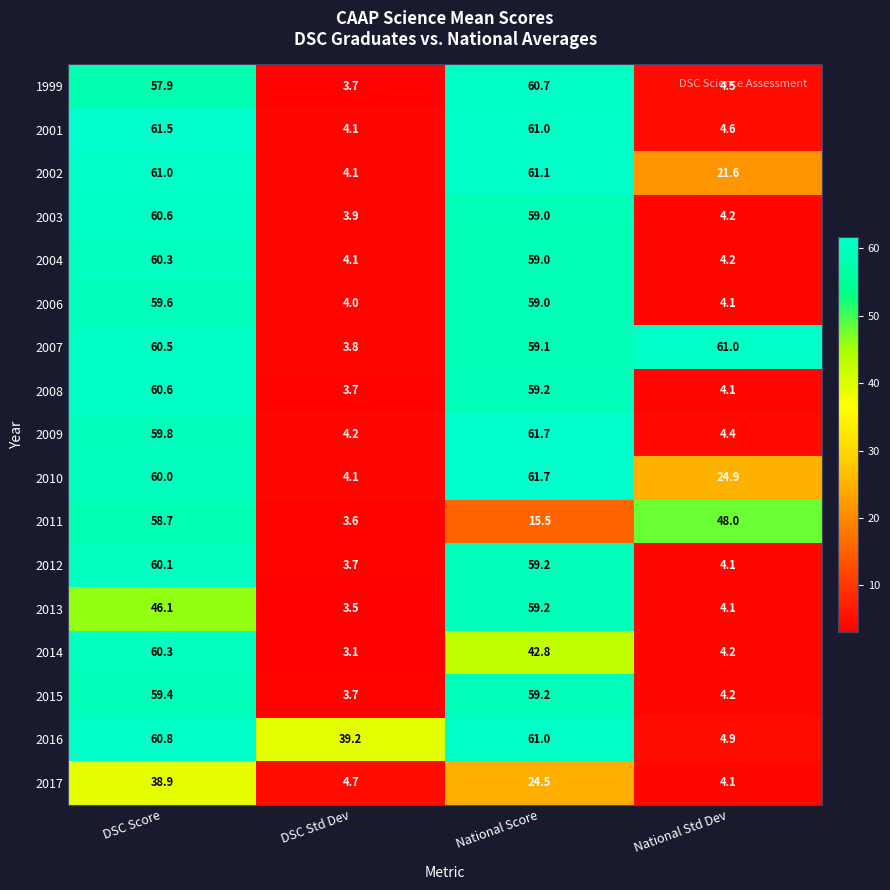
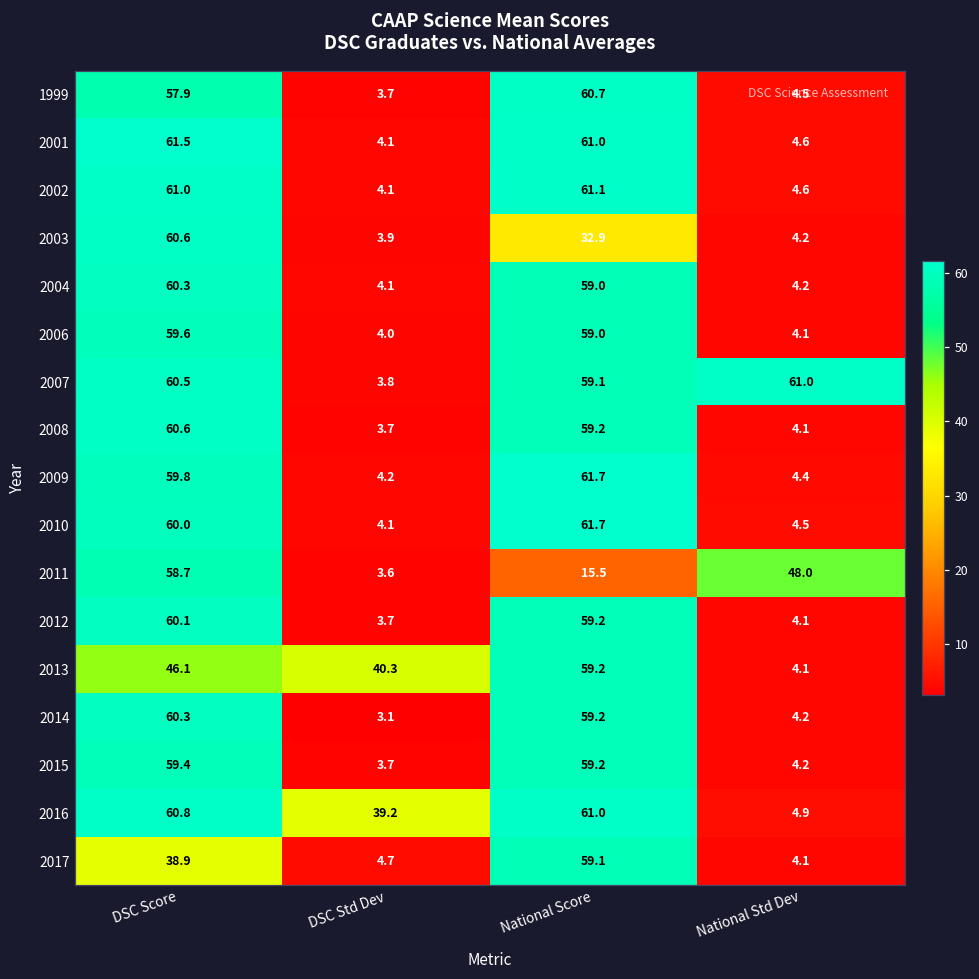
  {
    "1999": {
      "DSC Score": 57.9,
      "DSC Std Dev": 3.7,
      "National Score": 60.7
    },
    "2001": {
      "DSC Score": 61.5,
      "DSC Std Dev": 4.1,
      "National Score": 61.0,
      "National Std Dev": 4.6
    },
    "2002": {
      "DSC Score": 61.0,
      "DSC Std Dev": 4.1,
      "National Score": 61.1,
-     "National Std Dev": 21.6
+     "National Std Dev": 4.6
    },
    "2003": {
      "DSC Score": 60.6,
      "DSC Std Dev": 3.9,
-     "National Score": 59.0,
+     "National Score": 32.9,
      "National Std Dev": 4.2
    },
    "2004": {
      "DSC Score": 60.3,
      "DSC Std Dev": 4.1,
      "National Score": 59.0,
      "National Std Dev": 4.2
    },
    "2006": {
      "DSC Score": 59.6,
      "DSC Std Dev": 4.0,
      "National Score": 59.0,
      "National Std Dev": 4.1
    },
    "2007": {
      "DSC Score": 60.5,
      "DSC Std Dev": 3.8,
      "National Score": 59.1,
      "National Std Dev": 61.0
    },
    "2008": {
      "DSC Score": 60.6,
      "DSC Std Dev": 3.7,
      "National Score": 59.2,
      "National Std Dev": 4.1
    },
    "2009": {
      "DSC Score": 59.8,
      "DSC Std Dev": 4.2,
      "National Score": 61.7,
      "National Std Dev": 4.4
    },
    "2010": {
      "DSC Score": 60.0,
      "DSC Std Dev": 4.1,
      "National Score": 61.7,
-     "National Std Dev": 24.9
+     "National Std Dev": 4.5
    },
    "2011": {
      "DSC Score": 58.7,
      "DSC Std Dev": 3.6,
      "National Score": 15.5,
      "National Std Dev": 48.0
    },
    "2012": {
      "DSC Score": 60.1,
      "DSC Std Dev": 3.7,
      "National Score": 59.2,
      "National Std Dev": 4.1
    },
    "2013": {
      "DSC Score": 46.1,
-     "DSC Std Dev": 3.5,
+     "DSC Std Dev": 40.3,
      "National Score": 59.2,
      "National Std Dev": 4.1
    },
    "2014": {
      "DSC Score": 60.3,
      "DSC Std Dev": 3.1,
-     "National Score": 42.8,
+     "National Score": 59.2,
      "National Std Dev": 4.2
    },
    "2015": {
      "DSC Score": 59.4,
      "DSC Std Dev": 3.7,
      "National Score": 59.2,
      "National Std Dev": 4.2
    },
    "2016": {
      "DSC Score": 60.8,
      "DSC Std Dev": 39.2,
      "National Score": 61.0,
      "National Std Dev": 4.9
    },
    "2017": {
      "DSC Score": 38.9,
      "DSC Std Dev": 4.7,
-     "National Score": 24.5,
+     "National Score": 59.1,
      "National Std Dev": 4.1
    }
  }
